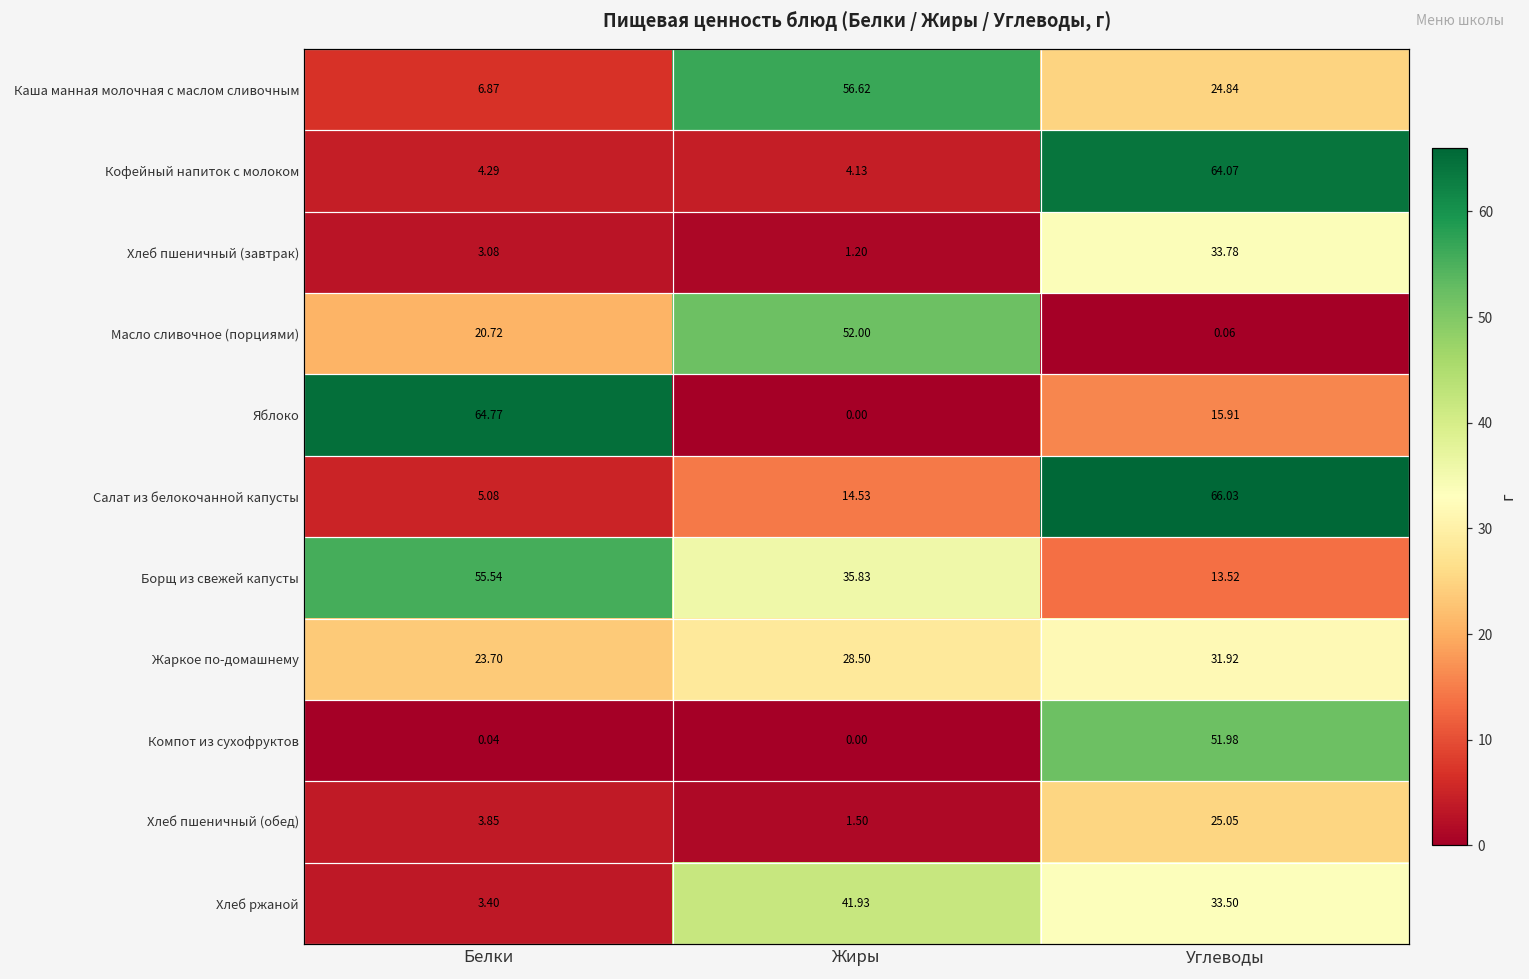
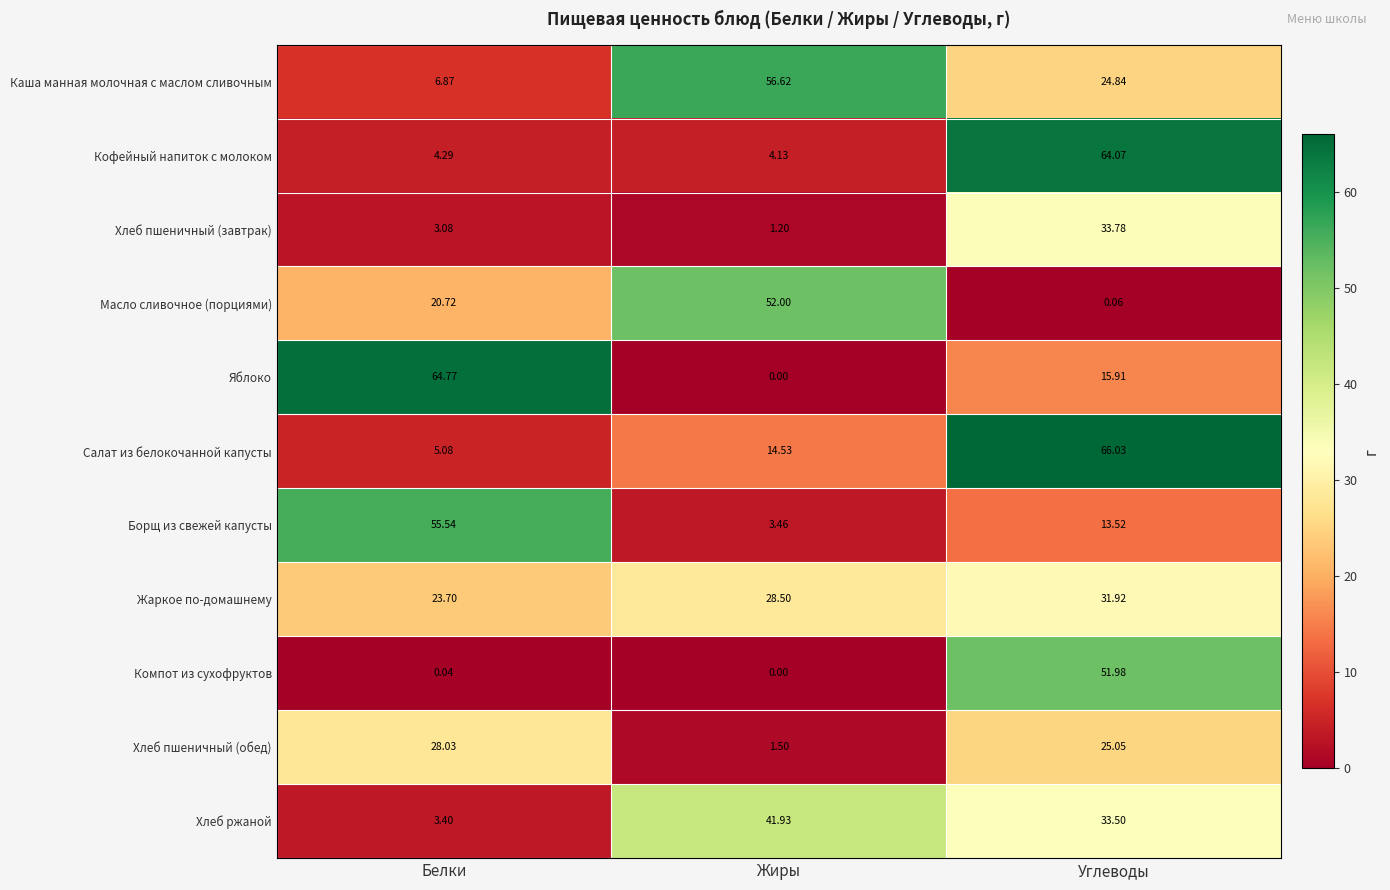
  {
    "Каша манная молочная с маслом сливочным": {
      "Белки": 6.87,
      "Жиры": 56.62,
      "Углеводы": 24.84
    },
    "Кофейный напиток с молоком": {
      "Белки": 4.29,
      "Жиры": 4.13,
      "Углеводы": 64.07
    },
    "Хлеб пшеничный (завтрак)": {
      "Белки": 3.08,
      "Жиры": 1.20,
      "Углеводы": 33.78
    },
    "Масло сливочное (порциями)": {
      "Белки": 20.72,
      "Жиры": 52.00,
      "Углеводы": 0.06
    },
    "Яблоко": {
      "Белки": 64.77,
      "Жиры": 0.00,
      "Углеводы": 15.91
    },
    "Салат из белокочанной капусты": {
      "Белки": 5.08,
      "Жиры": 14.53,
      "Углеводы": 66.03
    },
    "Борщ из свежей капусты": {
      "Белки": 55.54,
-     "Жиры": 35.83,
+     "Жиры": 3.46,
      "Углеводы": 13.52
    },
    "Жаркое по-домашнему": {
      "Белки": 23.70,
      "Жиры": 28.50,
      "Углеводы": 31.92
    },
    "Компот из сухофруктов": {
      "Белки": 0.04,
      "Жиры": 0.00,
      "Углеводы": 51.98
    },
    "Хлеб пшеничный (обед)": {
-     "Белки": 3.85,
+     "Белки": 28.03,
      "Жиры": 1.50,
      "Углеводы": 25.05
    },
    "Хлеб ржаной": {
      "Белки": 3.40,
      "Жиры": 41.93,
      "Углеводы": 33.50
    }
  }
